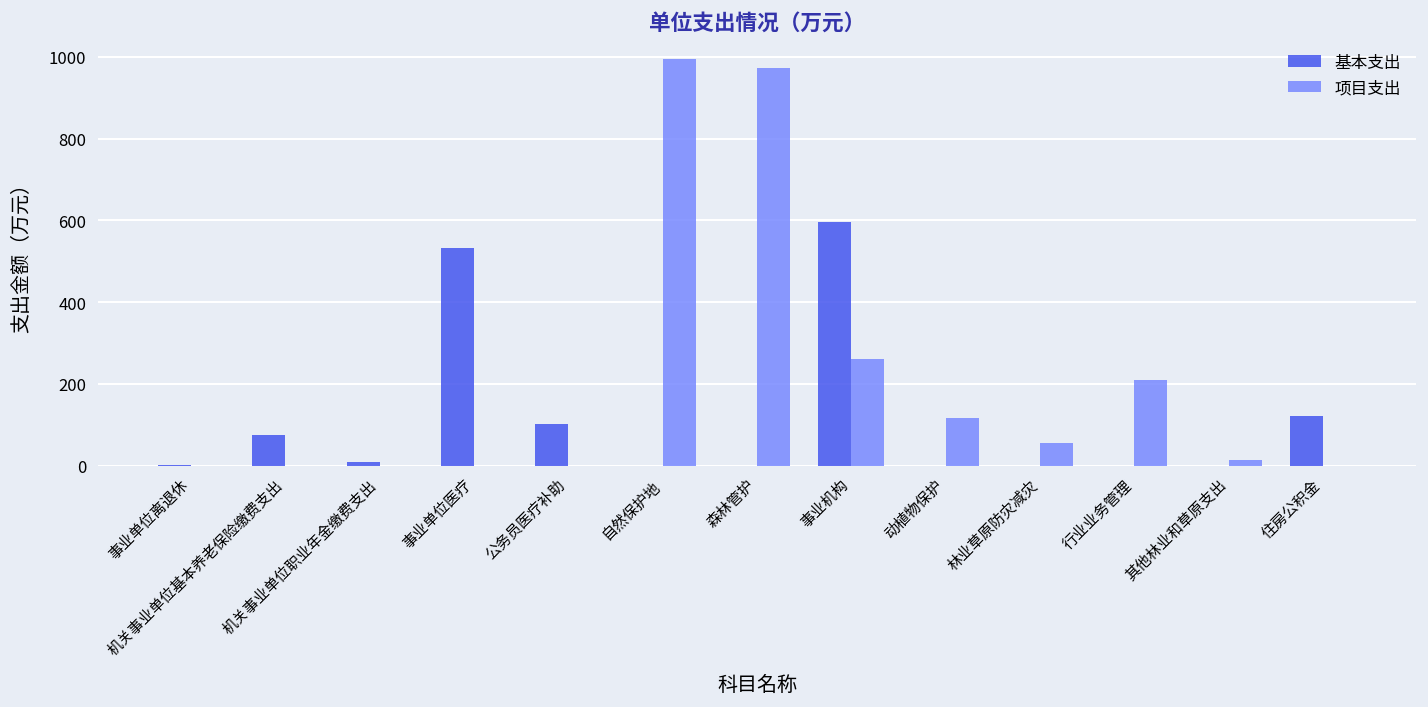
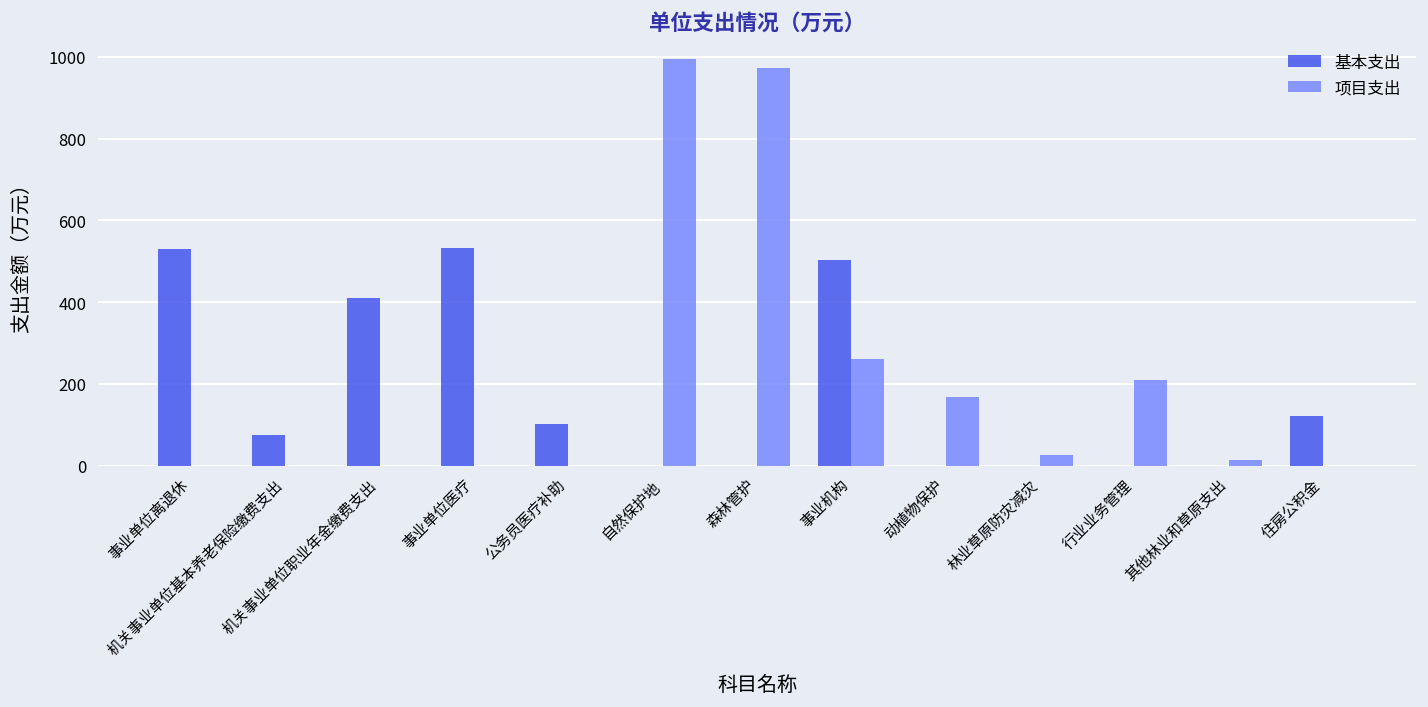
  {
    "基本支出": {
-     "事业单位离退休": 0,
+     "事业单位离退休": 530,
      "机关事业单位基本养老保险缴费支出": 70,
-     "机关事业单位职业年金缴费支出": 10,
+     "机关事业单位职业年金缴费支出": 410,
      "事业单位医疗": 530,
      "公务员医疗补助": 100,
      "自然保护地": 0,
      "森林管护": 0,
-     "事业机构": 590,
+     "事业机构": 500,
      "动植物保护": 0,
      "林业草原防灾减灾": 0,
      "行业业务管理": 0,
      "其他林业和草原支出": 0,
      "住房公积金": 120
    },
    "项目支出": {
      "事业单位离退休": 0,
      "机关事业单位基本养老保险缴费支出": 0,
      "机关事业单位职业年金缴费支出": 0,
      "事业单位医疗": 0,
      "公务员医疗补助": 0,
      "自然保护地": 990,
      "森林管护": 970,
      "事业机构": 260,
-     "动植物保护": 120,
-     "林业草原防灾减灾": 50,
+     "动植物保护": 170,
+     "林业草原防灾减灾": 30,
      "行业业务管理": 210,
      "其他林业和草原支出": 10,
      "住房公积金": 0
    }
  }
